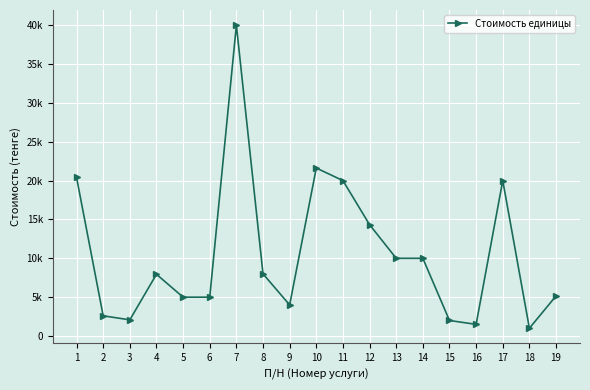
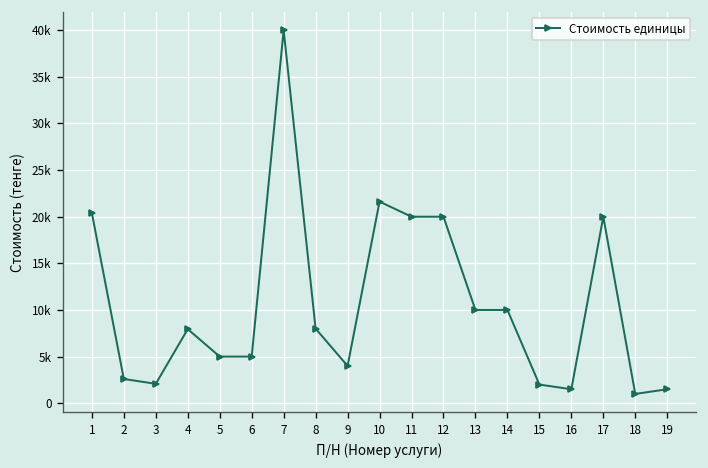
  {
    "1": 20000,
    "2": 3000,
    "3": 2000,
    "4": 8000,
    "5": 5000,
    "6": 5000,
    "7": 40000,
    "8": 8000,
    "9": 4000,
    "10": 22000,
    "11": 20000,
-   "12": 14000,
+   "12": 20000,
    "13": 10000,
    "14": 10000,
    "15": 2000,
    "16": 2000,
    "17": 20000,
    "18": 1000,
-   "19": 5000
+   "19": 2000
  }
